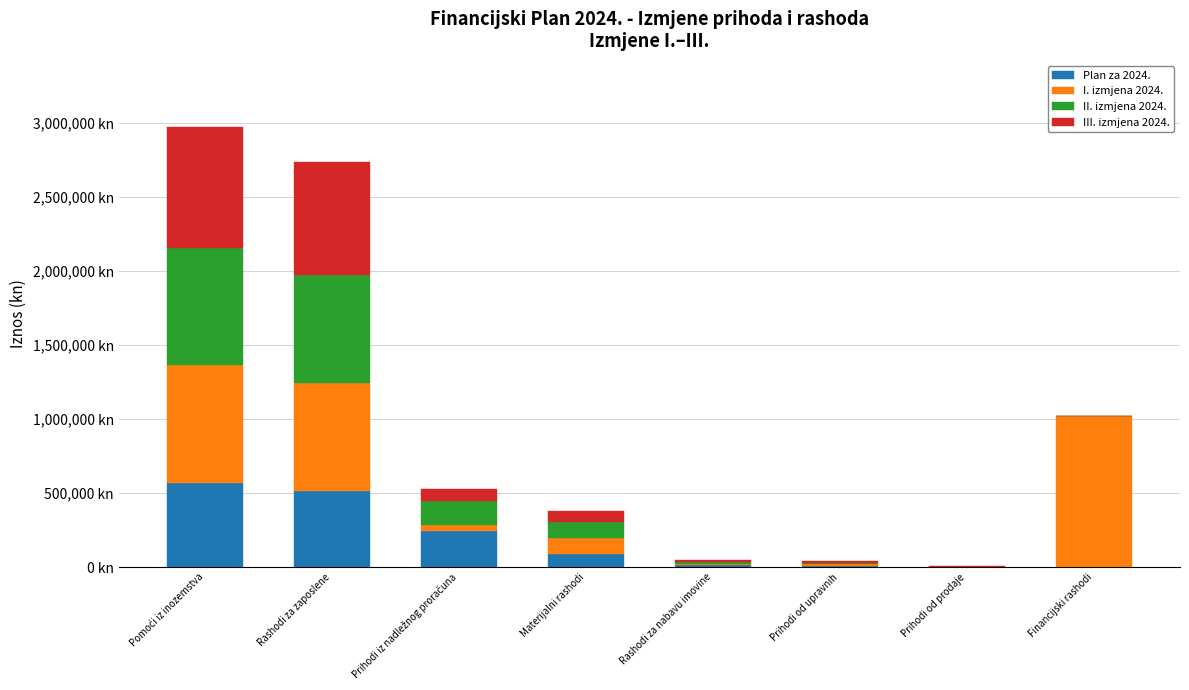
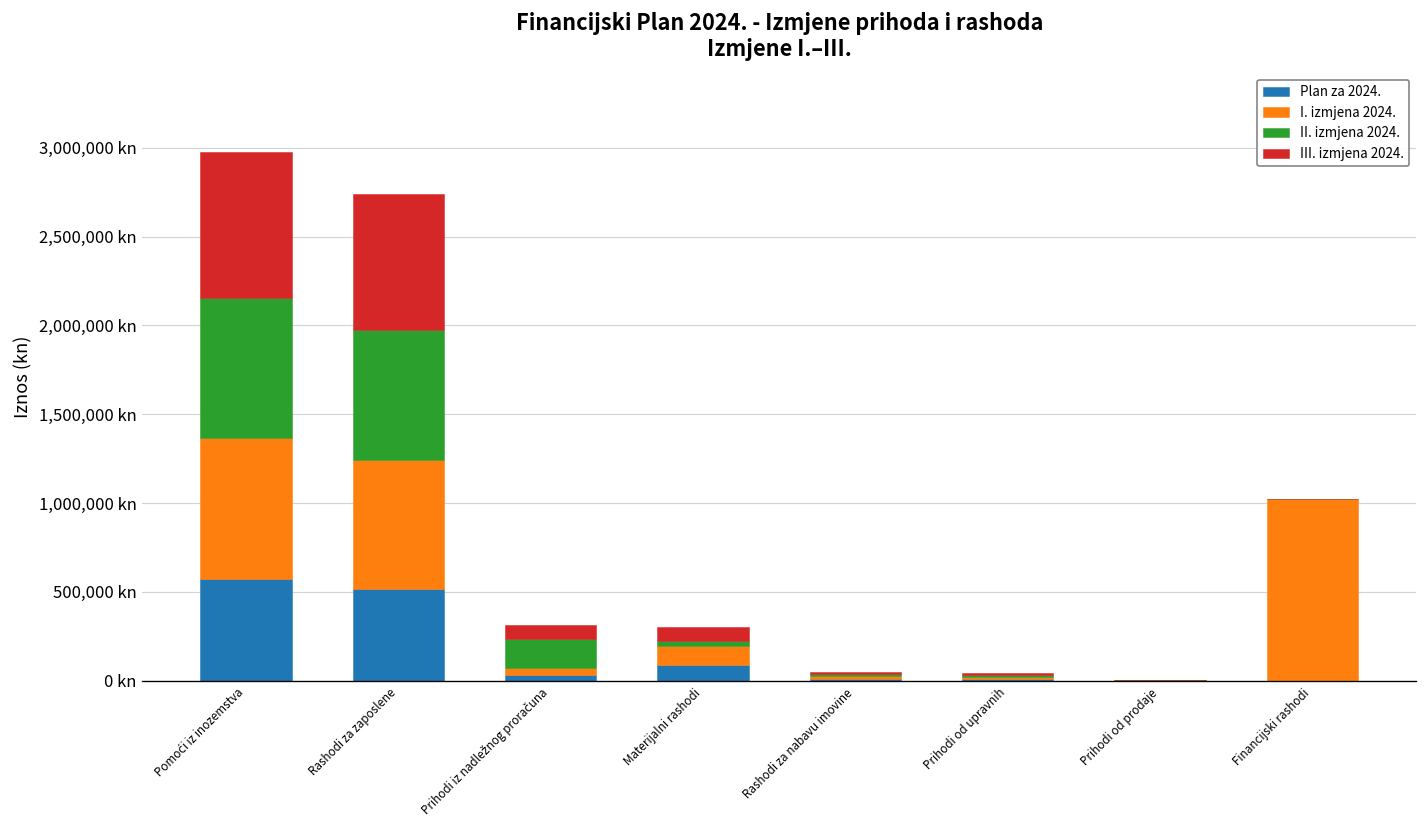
  {
    "Plan za 2024.": {
      "Pomoći iz inozemstva": "570,000 kn",
      "Rashodi za zaposlene": "510,000 kn",
-     "Prihodi iz nadležnog proračuna": "240,000 kn",
+     "Prihodi iz nadležnog proračuna": "30,000 kn",
      "Materijalni rashodi": "90,000 kn"
    },
    "I. izmjena 2024.": {
      "Pomoći iz inozemstva": "790,000 kn",
      "Rashodi za zaposlene": "730,000 kn",
      "Prihodi iz nadležnog proračuna": "40,000 kn",
      "Materijalni rashodi": "110,000 kn",
      "Financijski rashodi": "1,020,000 kn"
    },
    "II. izmjena 2024.": {
      "Pomoći iz inozemstva": "790,000 kn",
      "Rashodi za zaposlene": "730,000 kn",
      "Prihodi iz nadležnog proračuna": "160,000 kn",
-     "Materijalni rashodi": "110,000 kn"
+     "Materijalni rashodi": "30,000 kn"
    },
    "III. izmjena 2024.": {
      "Pomoći iz inozemstva": "820,000 kn",
      "Rashodi za zaposlene": "760,000 kn",
      "Prihodi iz nadležnog proračuna": "80,000 kn",
      "Materijalni rashodi": "80,000 kn"
    }
  }
